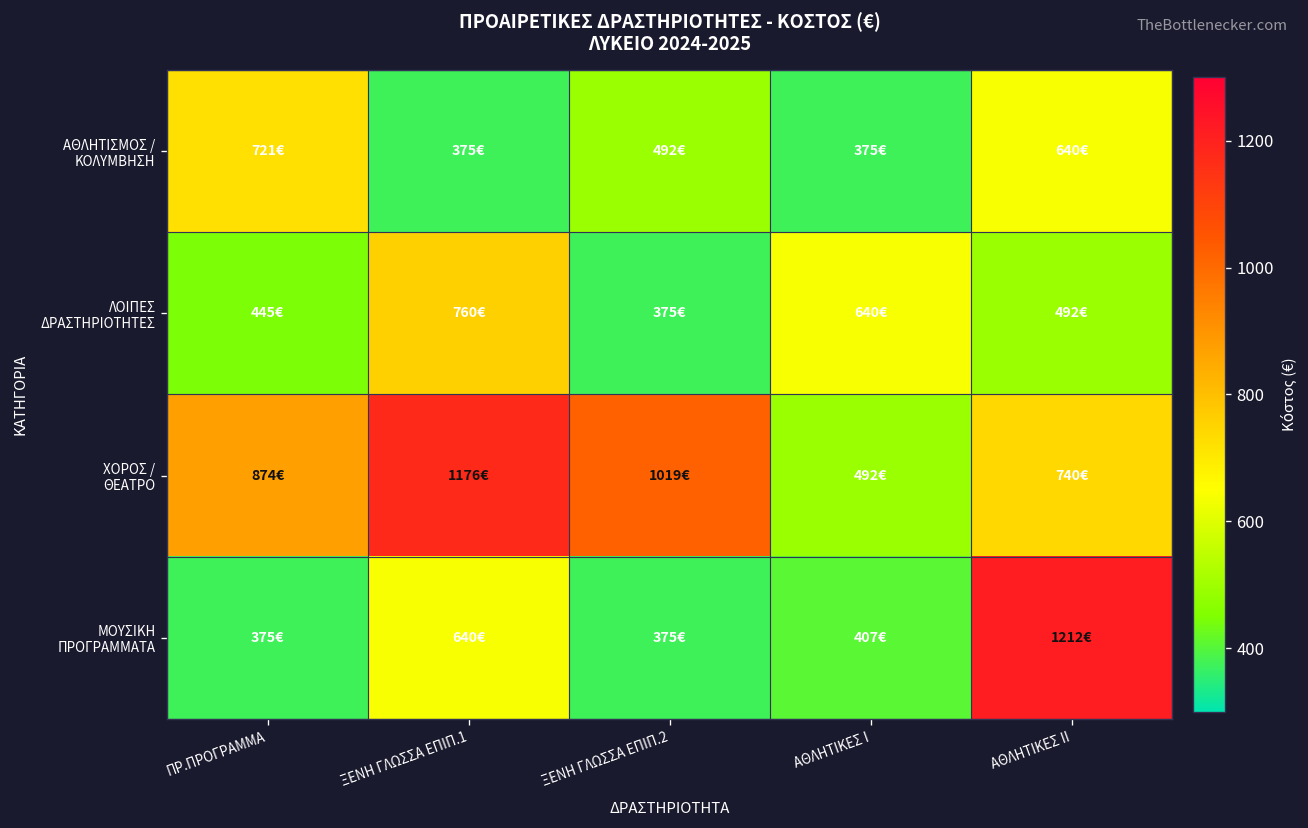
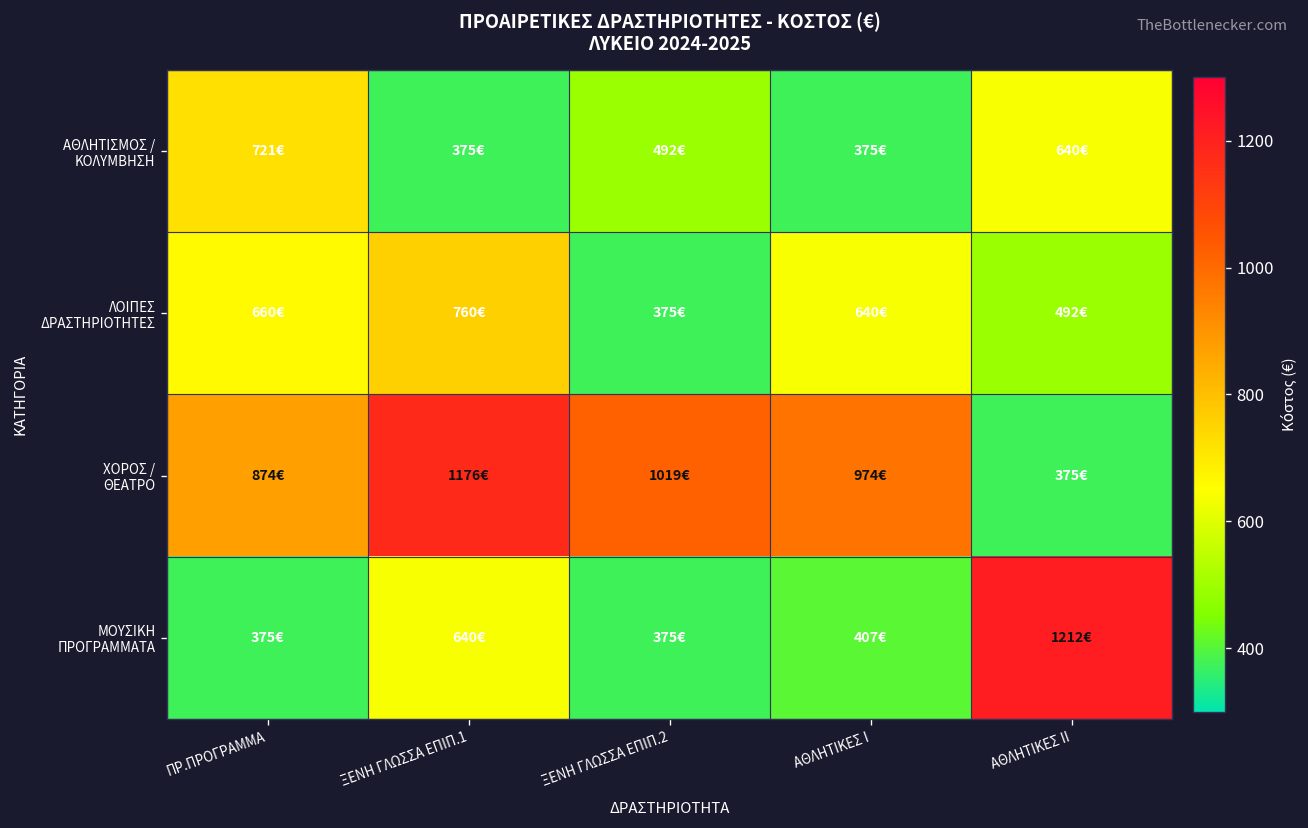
  {
    "ΑΘΛΗΤΙΣΜΟΣ / ΚΟΛΥΜΒΗΣΗ": {
      "ΠΡ.ΠΡΟΓΡΑΜΜΑ": "721€",
      "ΞΕΝΗ ΓΛΩΣΣΑ ΕΠΙΠ.1": "375€",
      "ΞΕΝΗ ΓΛΩΣΣΑ ΕΠΙΠ.2": "492€",
      "ΑΘΛΗΤΙΚΕΣ Ι": "375€",
      "ΑΘΛΗΤΙΚΕΣ ΙΙ": "640€"
    },
    "ΛΟΙΠΕΣ ΔΡΑΣΤΗΡΙΟΤΗΤΕΣ": {
-     "ΠΡ.ΠΡΟΓΡΑΜΜΑ": "445€",
+     "ΠΡ.ΠΡΟΓΡΑΜΜΑ": "660€",
      "ΞΕΝΗ ΓΛΩΣΣΑ ΕΠΙΠ.1": "760€",
      "ΞΕΝΗ ΓΛΩΣΣΑ ΕΠΙΠ.2": "375€",
      "ΑΘΛΗΤΙΚΕΣ Ι": "640€",
      "ΑΘΛΗΤΙΚΕΣ ΙΙ": "492€"
    },
    "ΧΟΡΟΣ / ΘΕΑΤΡΟ": {
      "ΠΡ.ΠΡΟΓΡΑΜΜΑ": "874€",
      "ΞΕΝΗ ΓΛΩΣΣΑ ΕΠΙΠ.1": "1176€",
      "ΞΕΝΗ ΓΛΩΣΣΑ ΕΠΙΠ.2": "1019€",
-     "ΑΘΛΗΤΙΚΕΣ Ι": "492€",
-     "ΑΘΛΗΤΙΚΕΣ ΙΙ": "740€"
+     "ΑΘΛΗΤΙΚΕΣ Ι": "974€",
+     "ΑΘΛΗΤΙΚΕΣ ΙΙ": "375€"
    },
    "ΜΟΥΣΙΚΗ ΠΡΟΓΡΑΜΜΑΤΑ": {
      "ΠΡ.ΠΡΟΓΡΑΜΜΑ": "375€",
      "ΞΕΝΗ ΓΛΩΣΣΑ ΕΠΙΠ.1": "640€",
      "ΞΕΝΗ ΓΛΩΣΣΑ ΕΠΙΠ.2": "375€",
      "ΑΘΛΗΤΙΚΕΣ Ι": "407€",
      "ΑΘΛΗΤΙΚΕΣ ΙΙ": "1212€"
    }
  }
